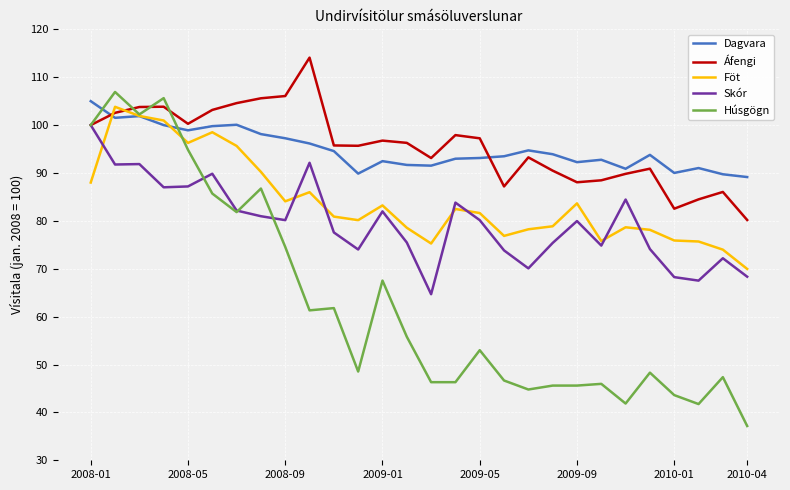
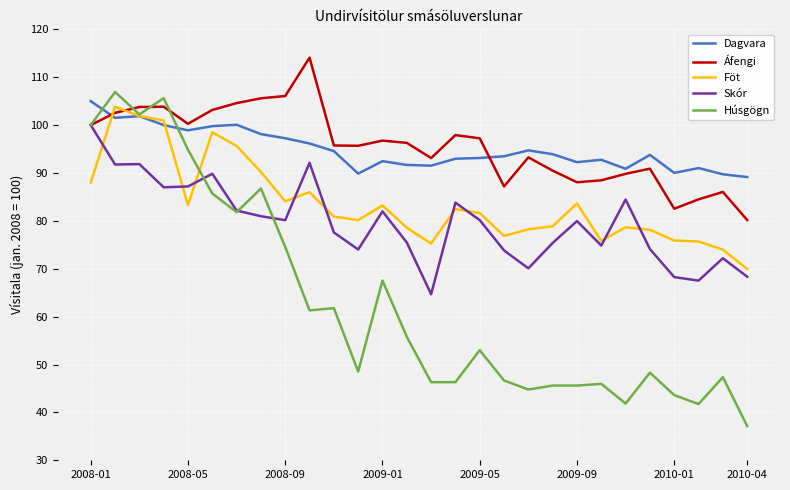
  {
    "Dagvara": {
      "2008-01": 105,
      "2008-05": 99,
      "2008-09": 97,
      "2009-01": 92,
      "2009-05": 93,
      "2009-09": 92,
      "2010-01": 90,
      "2010-04": 89
    },
    "Áfengi": {
      "2008-05": 100,
      "2008-09": 106,
      "2009-01": 97,
      "2009-05": 97,
      "2009-09": 88,
      "2010-01": 83,
      "2010-04": 80
    },
    "Föt": {
      "2008-01": 88,
-     "2008-05": 96,
+     "2008-05": 83,
      "2008-09": 84,
      "2009-01": 83,
      "2009-05": 82,
      "2009-09": 84,
      "2010-01": 76,
      "2010-04": 70
    },
    "Skór": {
      "2008-05": 87,
      "2008-09": 80,
      "2009-01": 82,
      "2009-05": 80,
      "2009-09": 80,
      "2010-01": 68,
      "2010-04": 68
    },
    "Húsgögn": {
      "2008-05": 95,
      "2008-09": 75,
      "2009-01": 68,
      "2009-05": 53,
      "2009-09": 46,
      "2010-01": 44,
      "2010-04": 37
    }
  }
